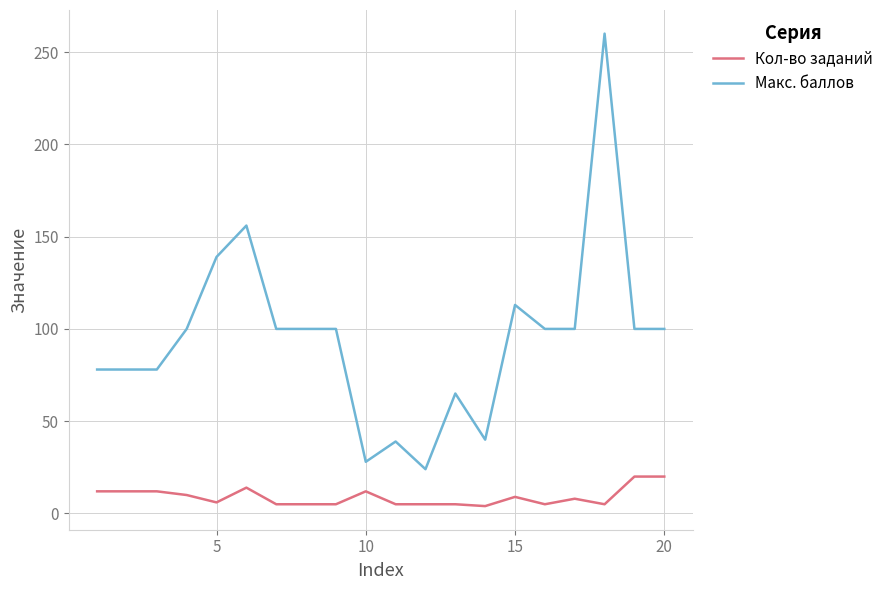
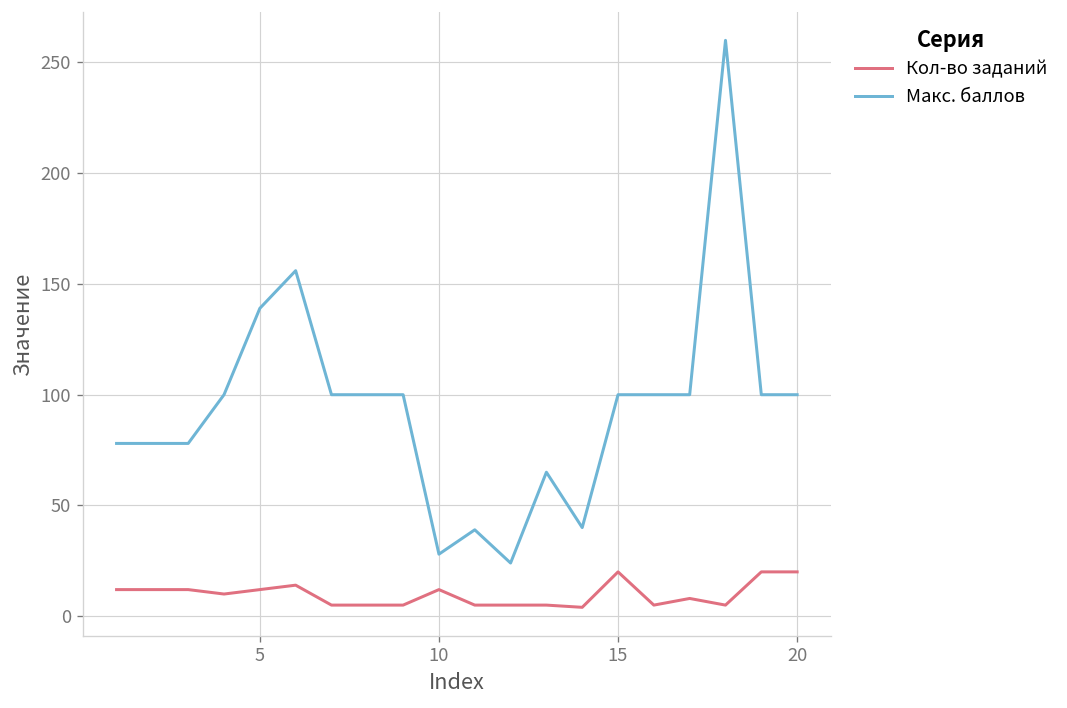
  {
    "Кол-во заданий": {
-     "5": 6,
+     "5": 12,
      "10": 12,
-     "15": 9,
+     "15": 20,
      "20": 20
    },
    "Макс. баллов": {
      "5": 139,
      "10": 28,
-     "15": 113,
+     "15": 100,
      "20": 100
    }
  }
